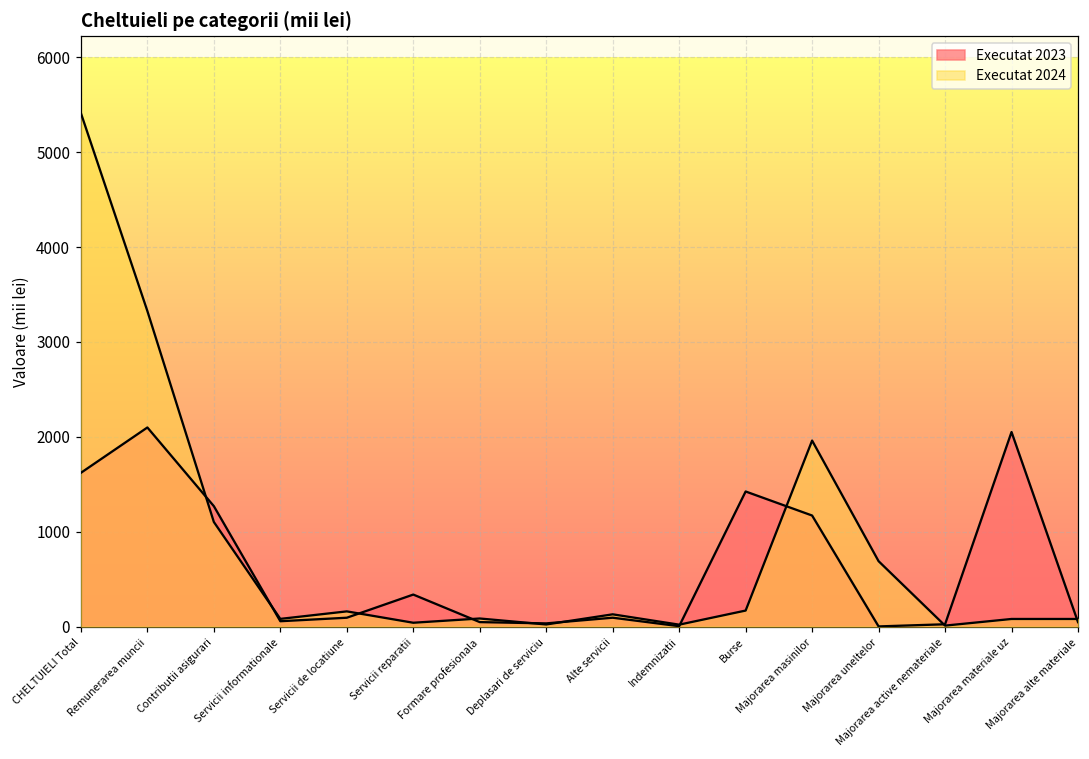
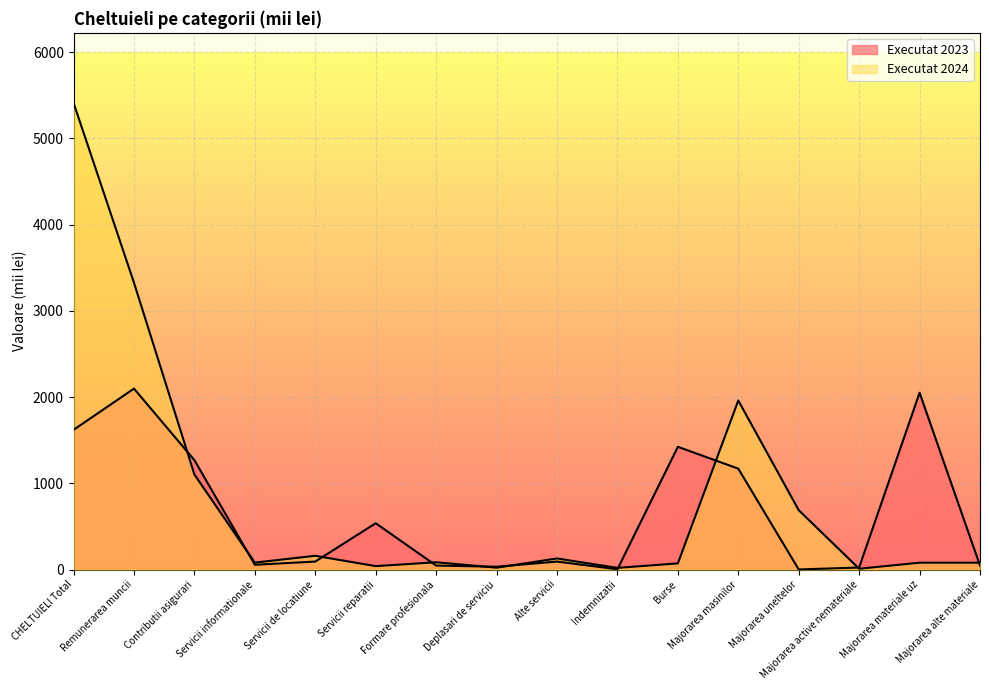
  {
    "Executat 2023": {
      "CHELTUIELI Total": 1600,
      "Remunerarea muncii": 2100,
      "Contributii asigurari": 1300,
      "Servicii de locatiune": 100,
-     "Servicii reparatii": 300,
+     "Servicii reparatii": 500,
      "Formare profesionala": 0,
      "Alte servicii": 100,
      "Burse": 1400,
      "Majorarea masinilor": 1200,
      "Majorarea uneltelor": 0,
      "Majorarea materiale uz": 2100,
      "Majorarea alte materiale": 0
    },
    "Executat 2024": {
      "CHELTUIELI Total": 5400,
      "Remunerarea muncii": 3300,
      "Contributii asigurari": 1100,
      "Servicii de locatiune": 200,
      "Servicii reparatii": 0,
      "Formare profesionala": 100,
      "Alte servicii": 100,
-     "Burse": 200,
+     "Burse": 100,
      "Majorarea masinilor": 2000,
      "Majorarea uneltelor": 700,
      "Majorarea materiale uz": 100,
      "Majorarea alte materiale": 100
    }
  }
